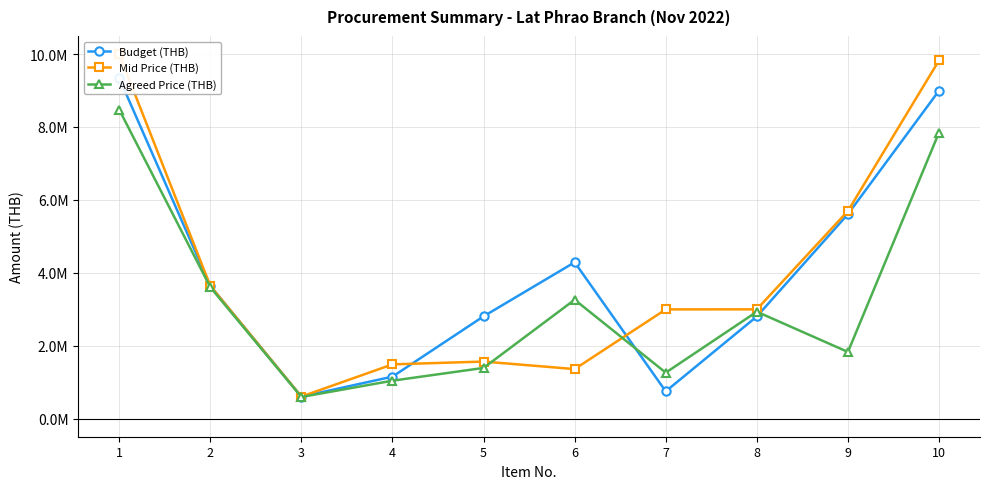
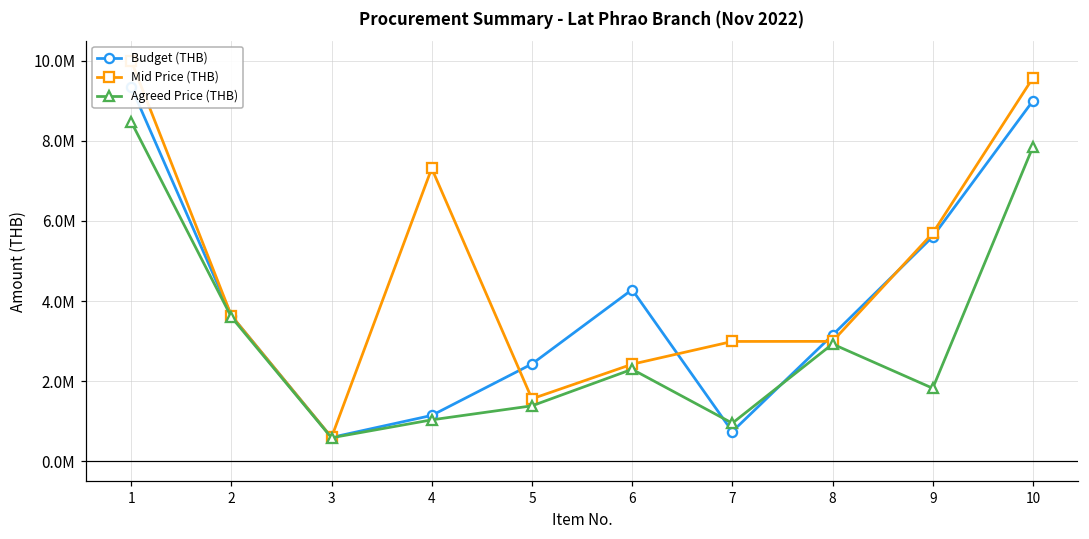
  {
    "Budget (THB)": {
      "4": 1100000,
-     "5": 2800000,
+     "5": 2400000,
      "6": 4300000,
      "7": 700000,
-     "8": 2800000,
+     "8": 3200000,
      "9": 5600000,
      "10": 9000000
    },
    "Mid Price (THB)": {
-     "4": 1500000,
+     "4": 7300000,
      "5": 1600000,
-     "6": 1400000,
+     "6": 2400000,
      "7": 3000000,
      "9": 5700000,
-     "10": 9800000
+     "10": 9600000
    },
    "Agreed Price (THB)": {
      "1": 8500000,
      "4": 1000000,
      "5": 1400000,
-     "6": 3300000,
-     "7": 1300000,
+     "6": 2300000,
+     "7": 1000000,
      "9": 1800000,
      "10": 7800000
    }
  }
